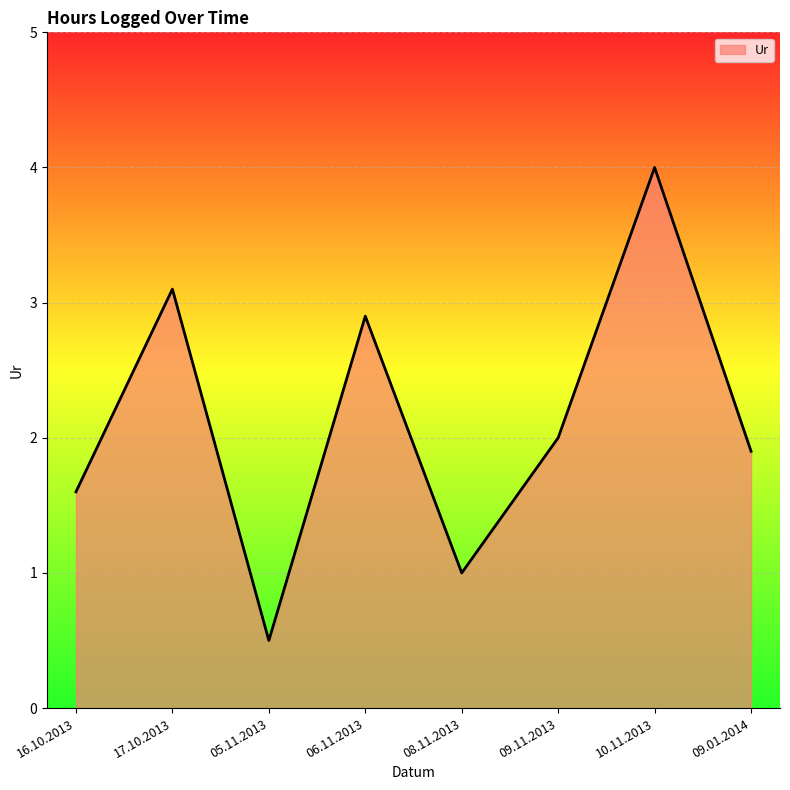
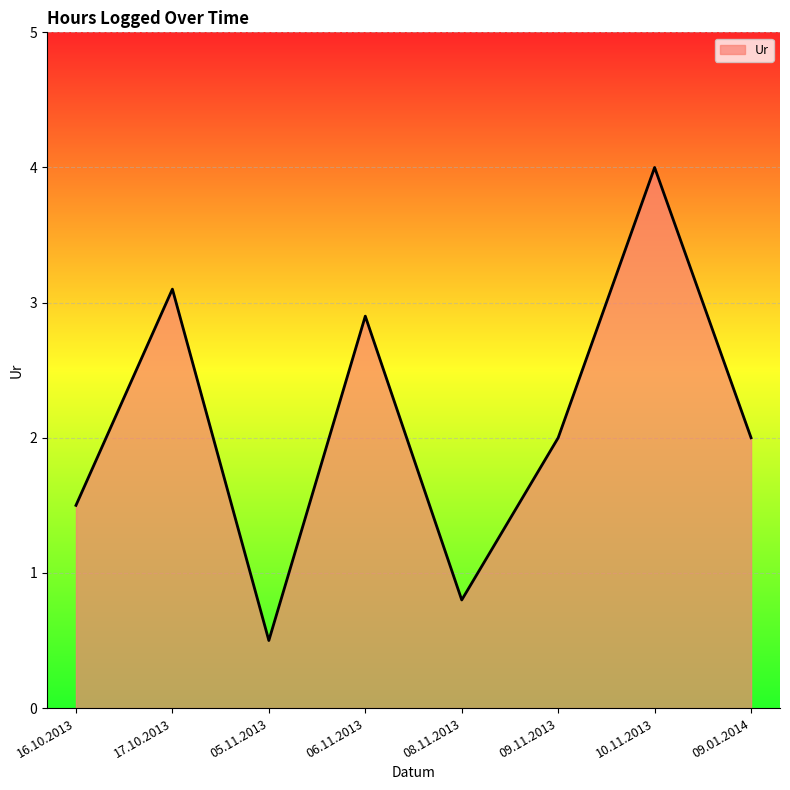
  {
-   "16.10.2013": 1.6,
+   "16.10.2013": 1.5,
    "17.10.2013": 3.1,
    "05.11.2013": 0.5,
    "06.11.2013": 2.9,
-   "08.11.2013": 1.0,
+   "08.11.2013": 0.8,
    "09.11.2013": 2.0,
    "10.11.2013": 4.0,
-   "09.01.2014": 1.9
+   "09.01.2014": 2.0
  }
